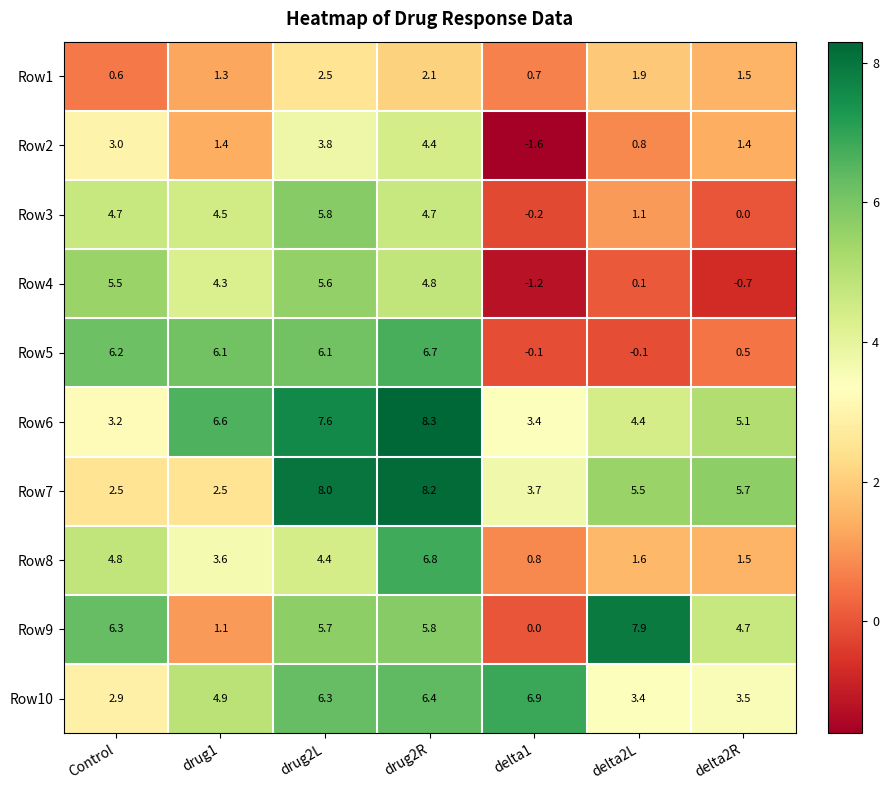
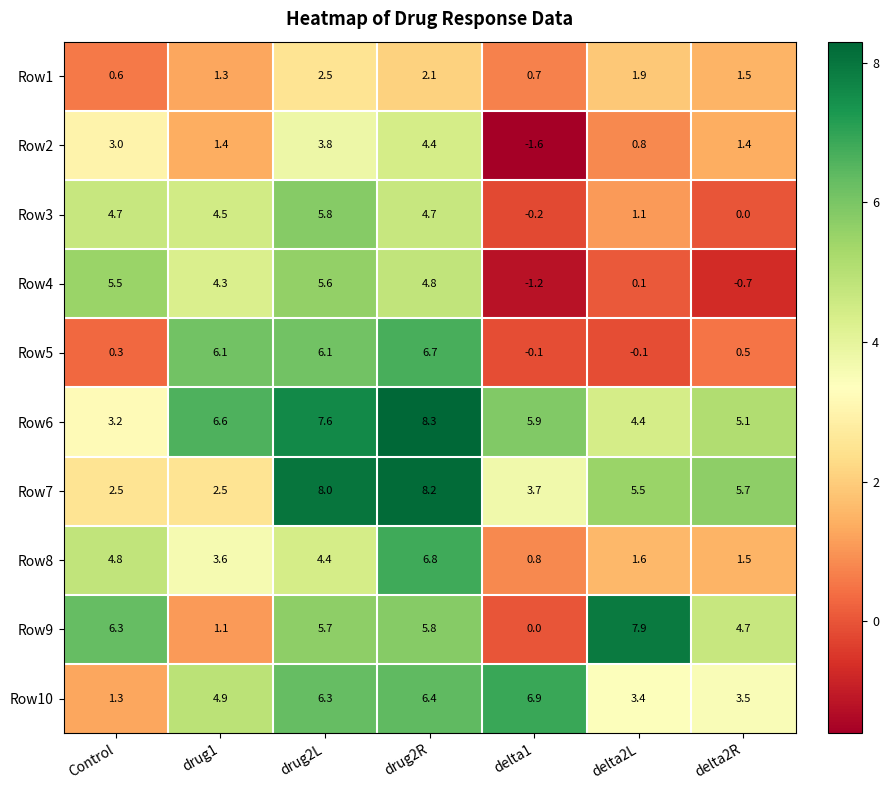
  {
    "Row1": {
      "Control": 0.6,
      "drug1": 1.3,
      "drug2L": 2.5,
      "drug2R": 2.1,
      "delta1": 0.7,
      "delta2L": 1.9,
      "delta2R": 1.5
    },
    "Row2": {
      "Control": 3.0,
      "drug1": 1.4,
      "drug2L": 3.8,
      "drug2R": 4.4,
      "delta1": -1.6,
      "delta2L": 0.8,
      "delta2R": 1.4
    },
    "Row3": {
      "Control": 4.7,
      "drug1": 4.5,
      "drug2L": 5.8,
      "drug2R": 4.7,
      "delta1": -0.2,
      "delta2L": 1.1,
      "delta2R": 0.0
    },
    "Row4": {
      "Control": 5.5,
      "drug1": 4.3,
      "drug2L": 5.6,
      "drug2R": 4.8,
      "delta1": -1.2,
      "delta2L": 0.1,
      "delta2R": -0.7
    },
    "Row5": {
-     "Control": 6.2,
+     "Control": 0.3,
      "drug1": 6.1,
      "drug2L": 6.1,
      "drug2R": 6.7,
      "delta1": -0.1,
      "delta2L": -0.1,
      "delta2R": 0.5
    },
    "Row6": {
      "Control": 3.2,
      "drug1": 6.6,
      "drug2L": 7.6,
      "drug2R": 8.3,
-     "delta1": 3.4,
+     "delta1": 5.9,
      "delta2L": 4.4,
      "delta2R": 5.1
    },
    "Row7": {
      "Control": 2.5,
      "drug1": 2.5,
      "drug2L": 8.0,
      "drug2R": 8.2,
      "delta1": 3.7,
      "delta2L": 5.5,
      "delta2R": 5.7
    },
    "Row8": {
      "Control": 4.8,
      "drug1": 3.6,
      "drug2L": 4.4,
      "drug2R": 6.8,
      "delta1": 0.8,
      "delta2L": 1.6,
      "delta2R": 1.5
    },
    "Row9": {
      "Control": 6.3,
      "drug1": 1.1,
      "drug2L": 5.7,
      "drug2R": 5.8,
      "delta1": 0.0,
      "delta2L": 7.9,
      "delta2R": 4.7
    },
    "Row10": {
-     "Control": 2.9,
+     "Control": 1.3,
      "drug1": 4.9,
      "drug2L": 6.3,
      "drug2R": 6.4,
      "delta1": 6.9,
      "delta2L": 3.4,
      "delta2R": 3.5
    }
  }
